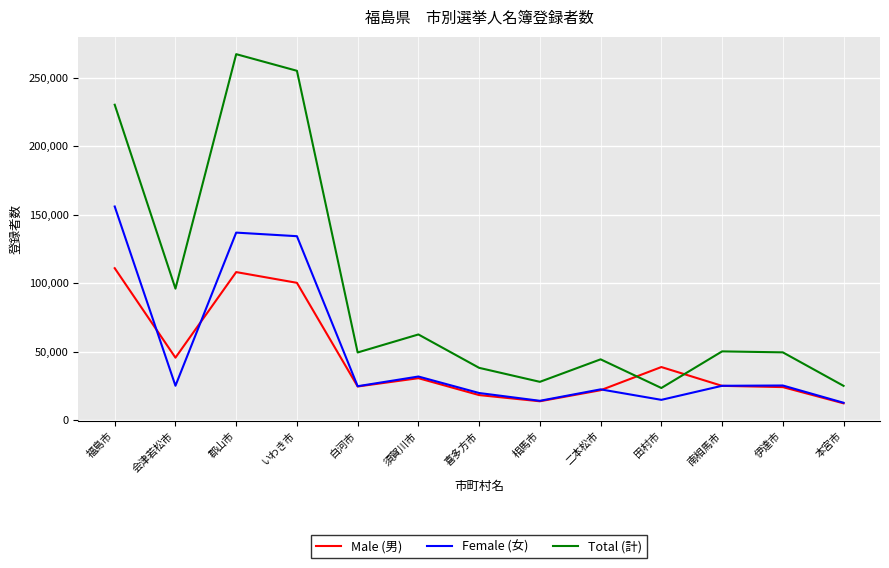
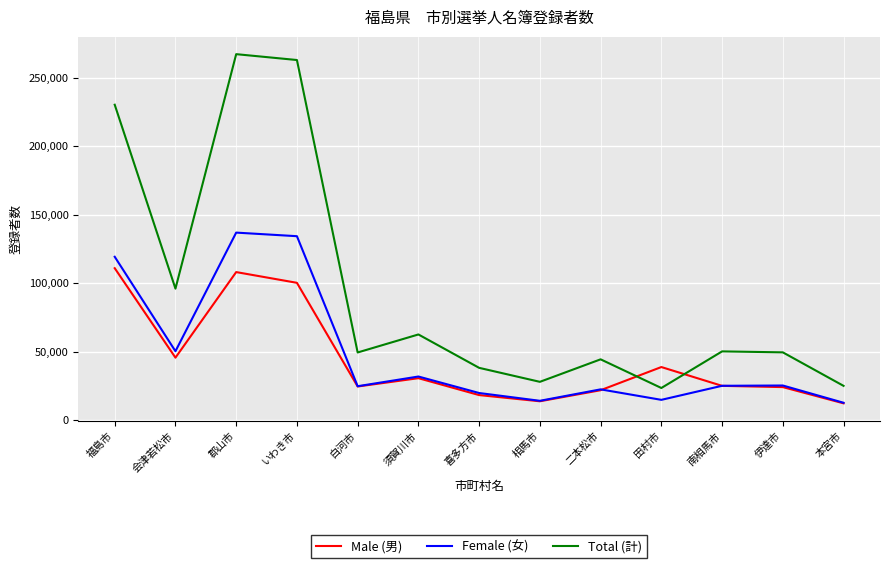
  {
    "Male (男)": {
      "福島市": "111,000",
      "会津若松市": "46,000",
      "郡山市": "108,000",
      "いわき市": "100,000",
      "田村市": "39,000"
    },
    "Female (女)": {
-     "福島市": "156,000",
-     "会津若松市": "25,000",
+     "福島市": "119,000",
+     "会津若松市": "50,000",
      "郡山市": "137,000",
      "いわき市": "134,000",
      "田村市": "15,000"
    },
    "Total (計)": {
      "福島市": "230,000",
      "会津若松市": "96,000",
      "郡山市": "267,000",
-     "いわき市": "255,000",
+     "いわき市": "263,000",
      "白河市": "49,000",
      "須賀川市": "63,000",
      "喜多方市": "38,000",
      "相馬市": "28,000",
      "二本松市": "44,000",
      "田村市": "24,000",
      "南相馬市": "50,000",
      "伊達市": "50,000",
      "本宮市": "25,000"
    }
  }
